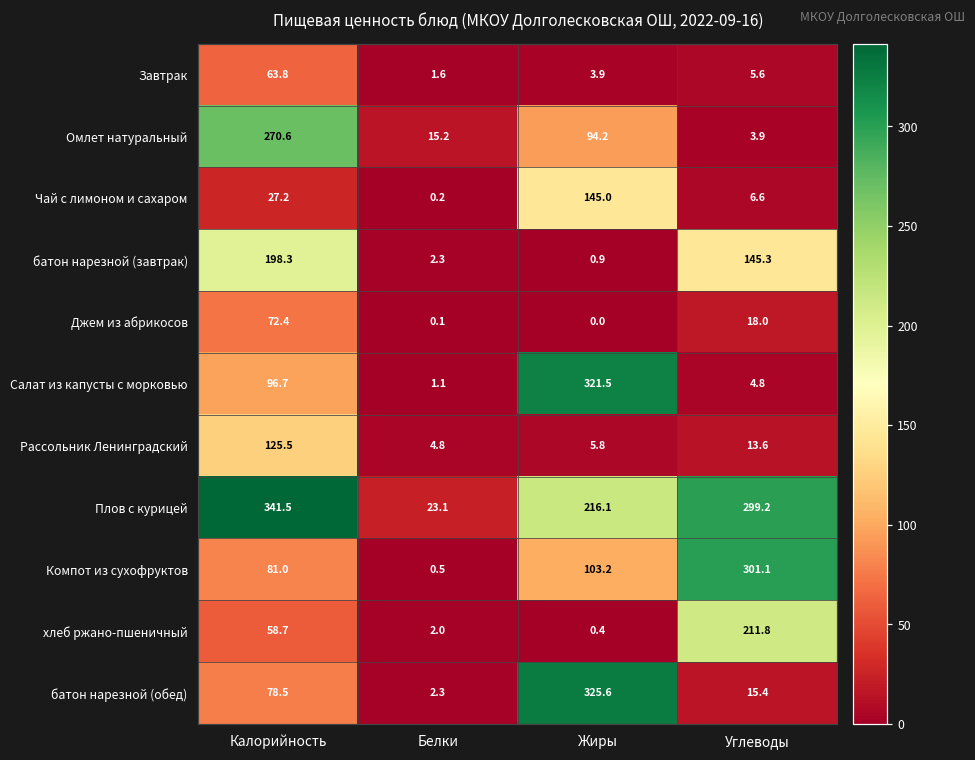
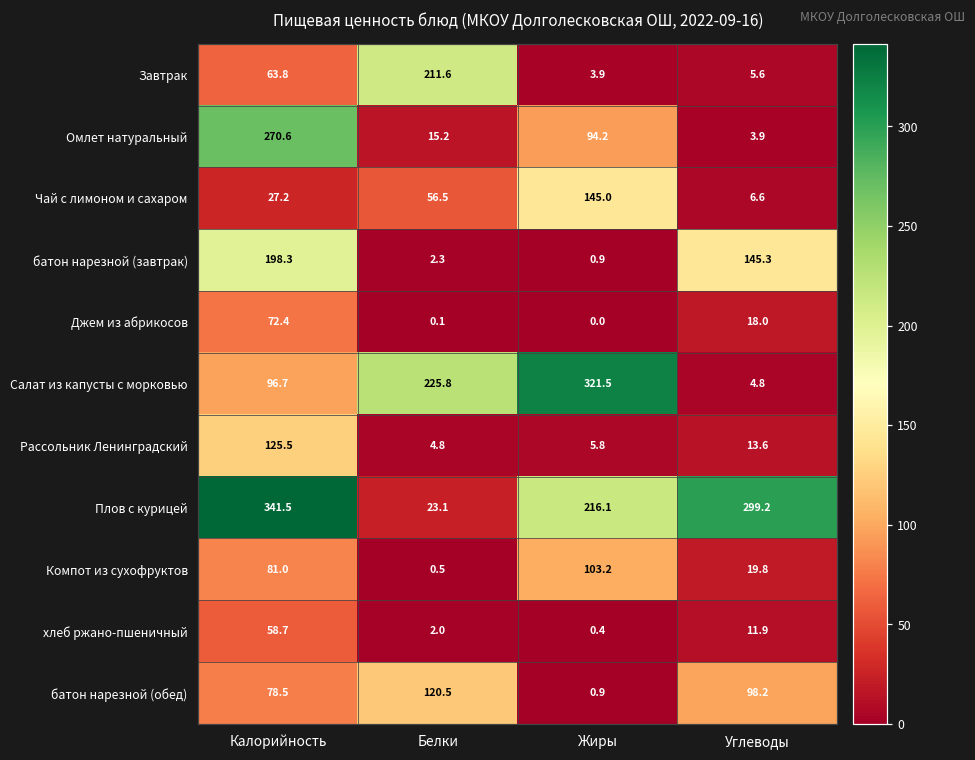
  {
    "Завтрак": {
      "Калорийность": 63.8,
-     "Белки": 1.6,
+     "Белки": 211.6,
      "Жиры": 3.9,
      "Углеводы": 5.6
    },
    "Омлет натуральный": {
      "Калорийность": 270.6,
      "Белки": 15.2,
      "Жиры": 94.2,
      "Углеводы": 3.9
    },
    "Чай с лимоном и сахаром": {
      "Калорийность": 27.2,
-     "Белки": 0.2,
+     "Белки": 56.5,
      "Жиры": 145.0,
      "Углеводы": 6.6
    },
    "батон нарезной (завтрак)": {
      "Калорийность": 198.3,
      "Белки": 2.3,
      "Жиры": 0.9,
      "Углеводы": 145.3
    },
    "Джем из абрикосов": {
      "Калорийность": 72.4,
      "Белки": 0.1,
      "Жиры": 0.0,
      "Углеводы": 18.0
    },
    "Салат из капусты с морковью": {
      "Калорийность": 96.7,
-     "Белки": 1.1,
+     "Белки": 225.8,
      "Жиры": 321.5,
      "Углеводы": 4.8
    },
    "Рассольник Ленинградский": {
      "Калорийность": 125.5,
      "Белки": 4.8,
      "Жиры": 5.8,
      "Углеводы": 13.6
    },
    "Плов с курицей": {
      "Калорийность": 341.5,
      "Белки": 23.1,
      "Жиры": 216.1,
      "Углеводы": 299.2
    },
    "Компот из сухофруктов": {
      "Калорийность": 81.0,
      "Белки": 0.5,
      "Жиры": 103.2,
-     "Углеводы": 301.1
+     "Углеводы": 19.8
    },
    "хлеб ржано-пшеничный": {
      "Калорийность": 58.7,
      "Белки": 2.0,
      "Жиры": 0.4,
-     "Углеводы": 211.8
+     "Углеводы": 11.9
    },
    "батон нарезной (обед)": {
      "Калорийность": 78.5,
-     "Белки": 2.3,
-     "Жиры": 325.6,
-     "Углеводы": 15.4
+     "Белки": 120.5,
+     "Жиры": 0.9,
+     "Углеводы": 98.2
    }
  }
